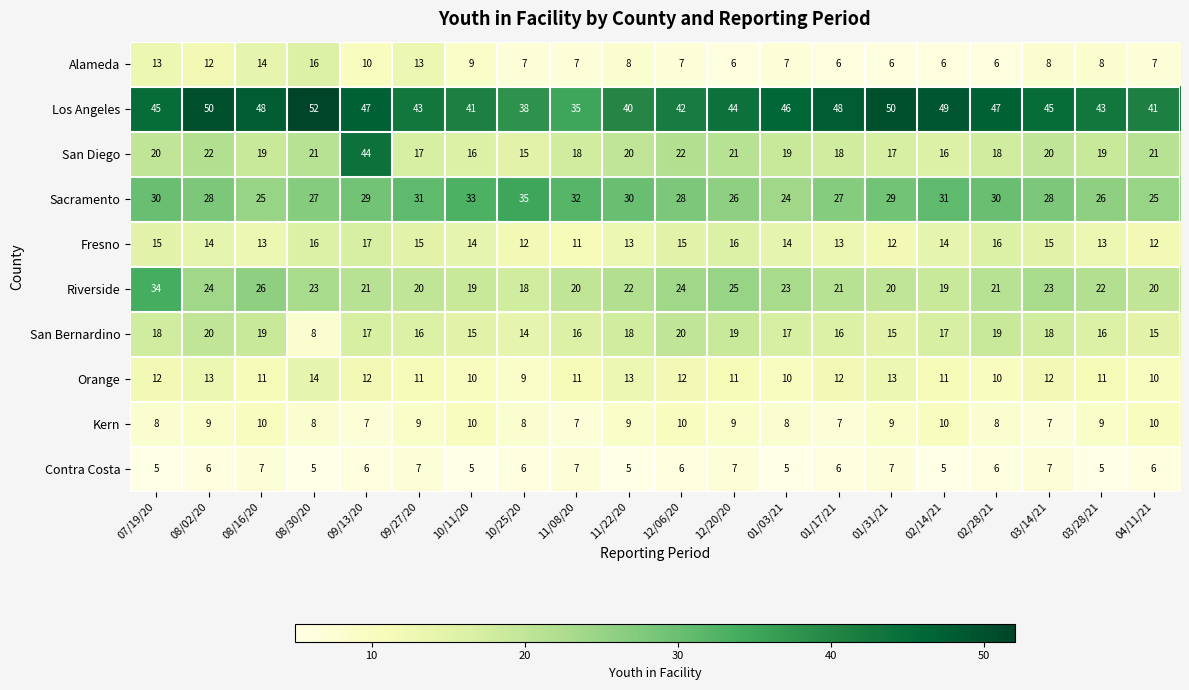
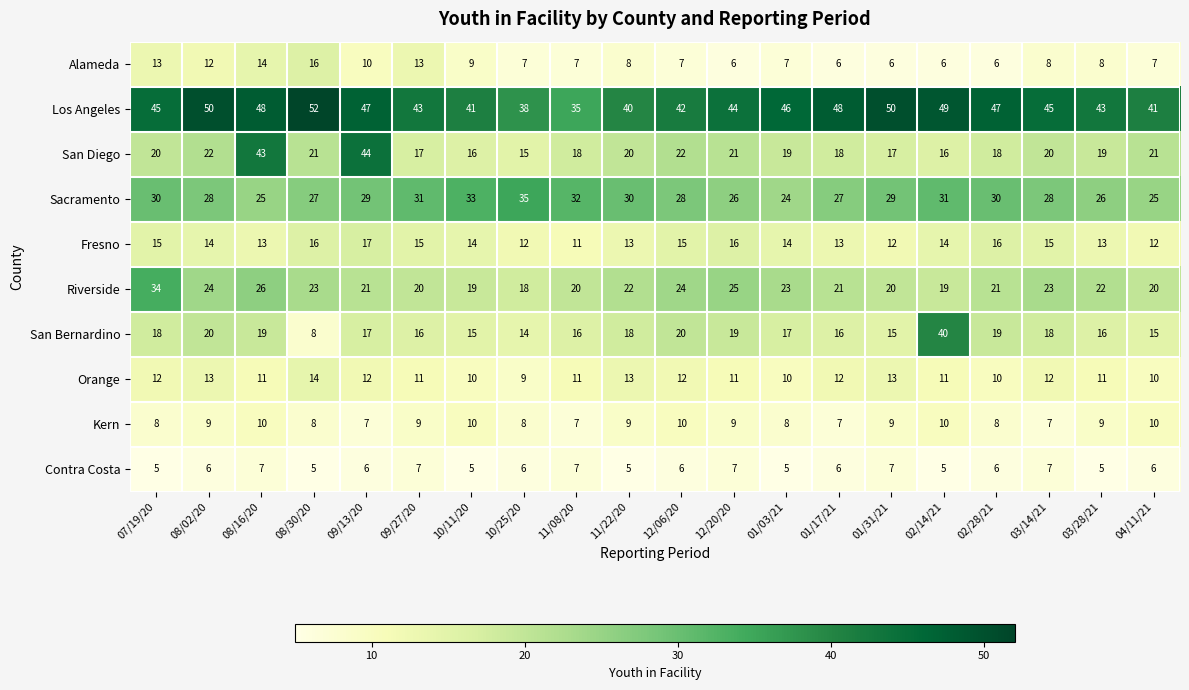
  {
    "Alameda": {
      "07/19/20": 13,
      "08/02/20": 12,
      "08/16/20": 14,
      "08/30/20": 16,
      "09/13/20": 10,
      "09/27/20": 13,
      "10/11/20": 9,
      "10/25/20": 7,
      "11/08/20": 7,
      "11/22/20": 8,
      "12/06/20": 7,
      "12/20/20": 6,
      "01/03/21": 7,
      "01/17/21": 6,
      "01/31/21": 6,
      "02/14/21": 6,
      "02/28/21": 6,
      "03/14/21": 8,
      "03/28/21": 8,
      "04/11/21": 7
    },
    "Los Angeles": {
      "07/19/20": 45,
      "08/02/20": 50,
      "08/16/20": 48,
      "08/30/20": 52,
      "09/13/20": 47,
      "09/27/20": 43,
      "10/11/20": 41,
      "10/25/20": 38,
      "11/08/20": 35,
      "11/22/20": 40,
      "12/06/20": 42,
      "12/20/20": 44,
      "01/03/21": 46,
      "01/17/21": 48,
      "01/31/21": 50,
      "02/14/21": 49,
      "02/28/21": 47,
      "03/14/21": 45,
      "03/28/21": 43,
      "04/11/21": 41
    },
    "San Diego": {
      "07/19/20": 20,
      "08/02/20": 22,
-     "08/16/20": 19,
+     "08/16/20": 43,
      "08/30/20": 21,
      "09/13/20": 44,
      "09/27/20": 17,
      "10/11/20": 16,
      "10/25/20": 15,
      "11/08/20": 18,
      "11/22/20": 20,
      "12/06/20": 22,
      "12/20/20": 21,
      "01/03/21": 19,
      "01/17/21": 18,
      "01/31/21": 17,
      "02/14/21": 16,
      "02/28/21": 18,
      "03/14/21": 20,
      "03/28/21": 19,
      "04/11/21": 21
    },
    "Sacramento": {
      "07/19/20": 30,
      "08/02/20": 28,
      "08/16/20": 25,
      "08/30/20": 27,
      "09/13/20": 29,
      "09/27/20": 31,
      "10/11/20": 33,
      "10/25/20": 35,
      "11/08/20": 32,
      "11/22/20": 30,
      "12/06/20": 28,
      "12/20/20": 26,
      "01/03/21": 24,
      "01/17/21": 27,
      "01/31/21": 29,
      "02/14/21": 31,
      "02/28/21": 30,
      "03/14/21": 28,
      "03/28/21": 26,
      "04/11/21": 25
    },
    "Fresno": {
      "07/19/20": 15,
      "08/02/20": 14,
      "08/16/20": 13,
      "08/30/20": 16,
      "09/13/20": 17,
      "09/27/20": 15,
      "10/11/20": 14,
      "10/25/20": 12,
      "11/08/20": 11,
      "11/22/20": 13,
      "12/06/20": 15,
      "12/20/20": 16,
      "01/03/21": 14,
      "01/17/21": 13,
      "01/31/21": 12,
      "02/14/21": 14,
      "02/28/21": 16,
      "03/14/21": 15,
      "03/28/21": 13,
      "04/11/21": 12
    },
    "Riverside": {
      "07/19/20": 34,
      "08/02/20": 24,
      "08/16/20": 26,
      "08/30/20": 23,
      "09/13/20": 21,
      "09/27/20": 20,
      "10/11/20": 19,
      "10/25/20": 18,
      "11/08/20": 20,
      "11/22/20": 22,
      "12/06/20": 24,
      "12/20/20": 25,
      "01/03/21": 23,
      "01/17/21": 21,
      "01/31/21": 20,
      "02/14/21": 19,
      "02/28/21": 21,
      "03/14/21": 23,
      "03/28/21": 22,
      "04/11/21": 20
    },
    "San Bernardino": {
      "07/19/20": 18,
      "08/02/20": 20,
      "08/16/20": 19,
      "08/30/20": 8,
      "09/13/20": 17,
      "09/27/20": 16,
      "10/11/20": 15,
      "10/25/20": 14,
      "11/08/20": 16,
      "11/22/20": 18,
      "12/06/20": 20,
      "12/20/20": 19,
      "01/03/21": 17,
      "01/17/21": 16,
      "01/31/21": 15,
-     "02/14/21": 17,
+     "02/14/21": 40,
      "02/28/21": 19,
      "03/14/21": 18,
      "03/28/21": 16,
      "04/11/21": 15
    },
    "Orange": {
      "07/19/20": 12,
      "08/02/20": 13,
      "08/16/20": 11,
      "08/30/20": 14,
      "09/13/20": 12,
      "09/27/20": 11,
      "10/11/20": 10,
      "10/25/20": 9,
      "11/08/20": 11,
      "11/22/20": 13,
      "12/06/20": 12,
      "12/20/20": 11,
      "01/03/21": 10,
      "01/17/21": 12,
      "01/31/21": 13,
      "02/14/21": 11,
      "02/28/21": 10,
      "03/14/21": 12,
      "03/28/21": 11,
      "04/11/21": 10
    },
    "Kern": {
      "07/19/20": 8,
      "08/02/20": 9,
      "08/16/20": 10,
      "08/30/20": 8,
      "09/13/20": 7,
      "09/27/20": 9,
      "10/11/20": 10,
      "10/25/20": 8,
      "11/08/20": 7,
      "11/22/20": 9,
      "12/06/20": 10,
      "12/20/20": 9,
      "01/03/21": 8,
      "01/17/21": 7,
      "01/31/21": 9,
      "02/14/21": 10,
      "02/28/21": 8,
      "03/14/21": 7,
      "03/28/21": 9,
      "04/11/21": 10
    },
    "Contra Costa": {
      "07/19/20": 5,
      "08/02/20": 6,
      "08/16/20": 7,
      "08/30/20": 5,
      "09/13/20": 6,
      "09/27/20": 7,
      "10/11/20": 5,
      "10/25/20": 6,
      "11/08/20": 7,
      "11/22/20": 5,
      "12/06/20": 6,
      "12/20/20": 7,
      "01/03/21": 5,
      "01/17/21": 6,
      "01/31/21": 7,
      "02/14/21": 5,
      "02/28/21": 6,
      "03/14/21": 7,
      "03/28/21": 5,
      "04/11/21": 6
    }
  }
